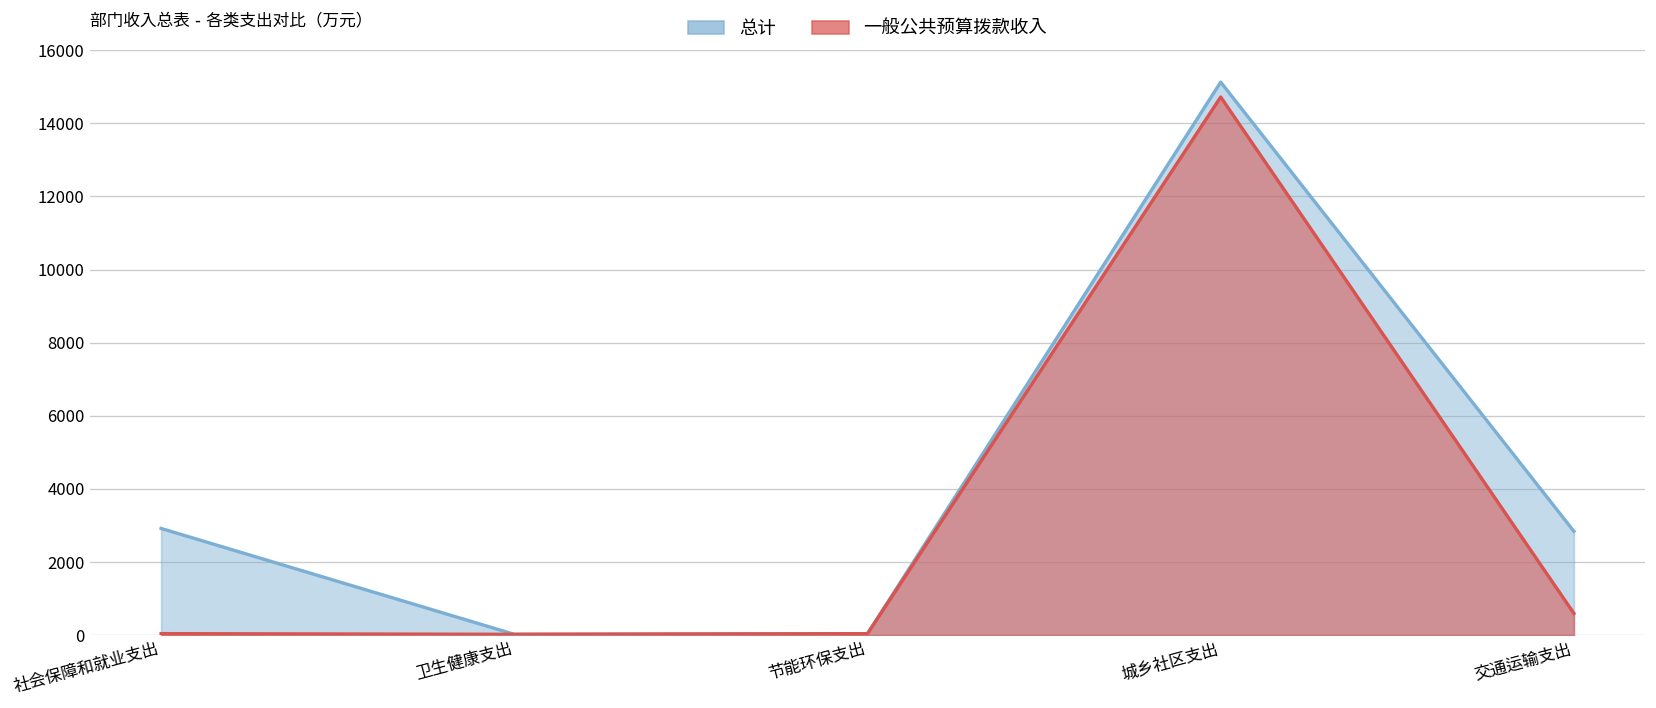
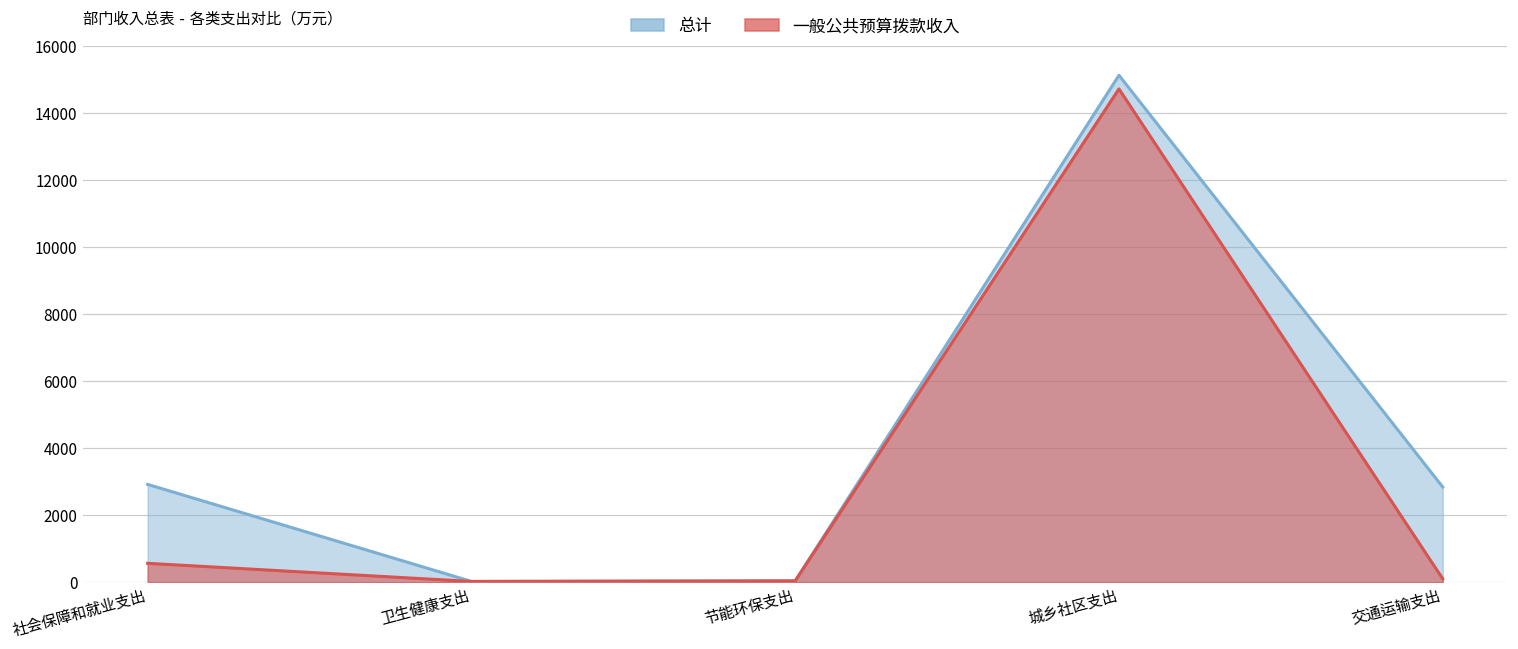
  {
    "总计": {
      "社会保障和就业支出": 2900,
      "城乡社区支出": 15100,
      "交通运输支出": 2800
    },
    "一般公共预算拨款收入": {
-     "社会保障和就业支出": 0,
+     "社会保障和就业支出": 600,
      "城乡社区支出": 14700,
-     "交通运输支出": 600
+     "交通运输支出": 100
    }
  }
